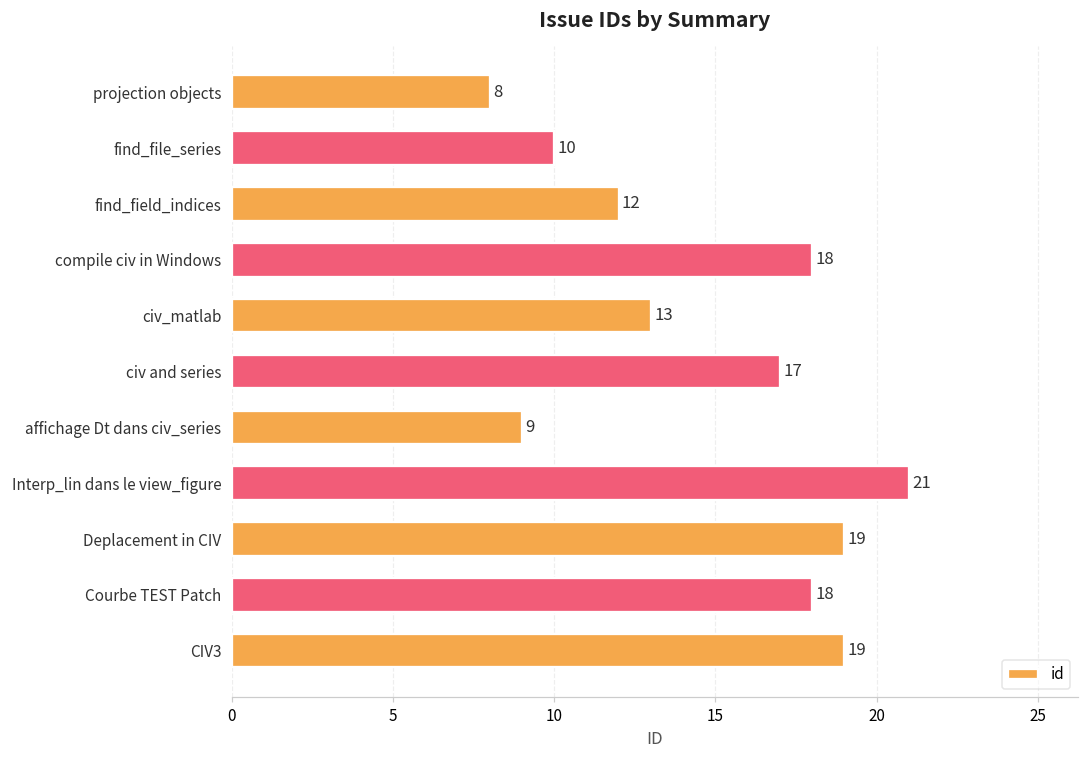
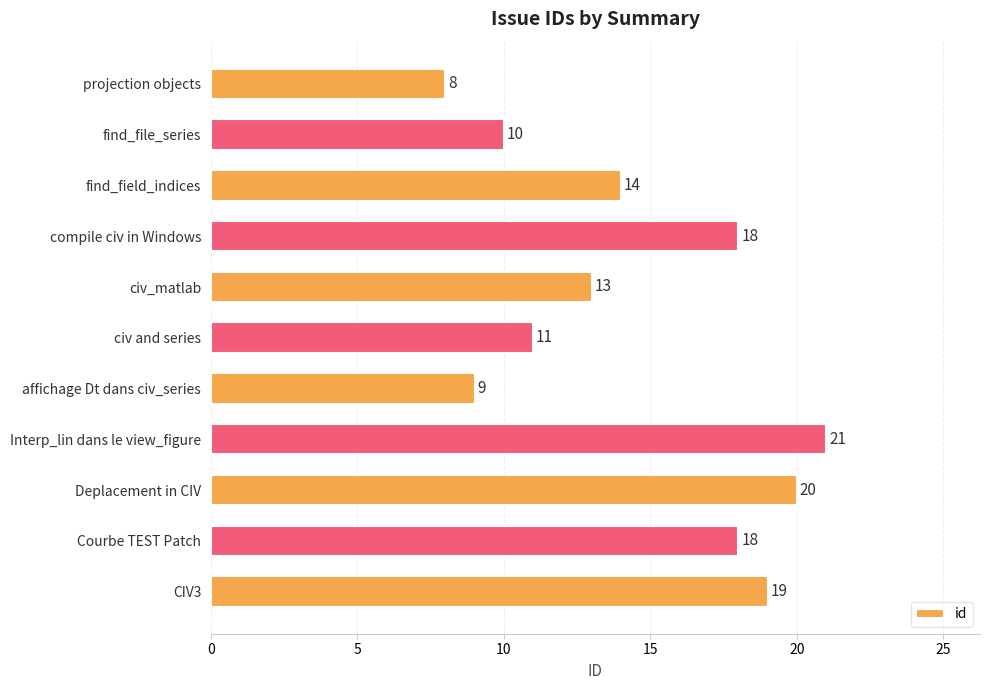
  {
    "projection objects": 8,
    "find_file_series": 10,
-   "find_field_indices": 12,
+   "find_field_indices": 14,
    "compile civ in Windows": 18,
    "civ_matlab": 13,
-   "civ and series": 17,
+   "civ and series": 11,
    "affichage Dt dans civ_series": 9,
    "Interp_lin dans le view_figure": 21,
-   "Deplacement in CIV": 19,
+   "Deplacement in CIV": 20,
    "Courbe TEST Patch": 18,
    "CIV3": 19
  }
